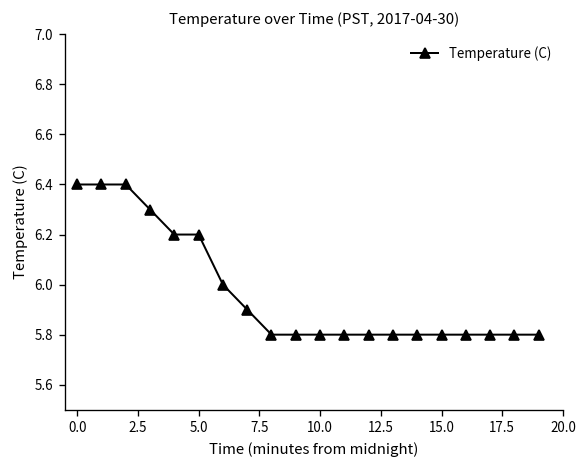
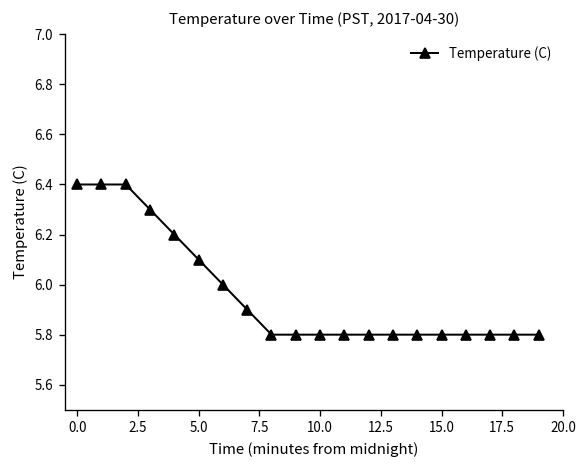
  {
    "0.0": 6.4,
-   "5.0": 6.2,
+   "5.0": 6.1,
    "10.0": 5.8,
    "15.0": 5.8
  }
